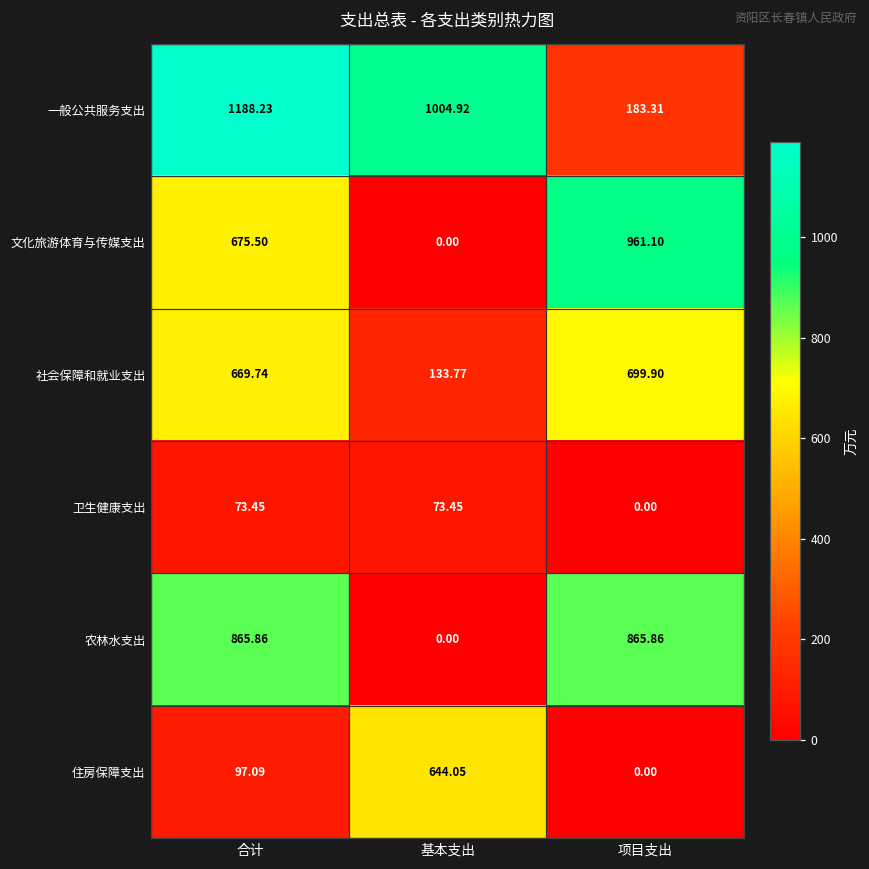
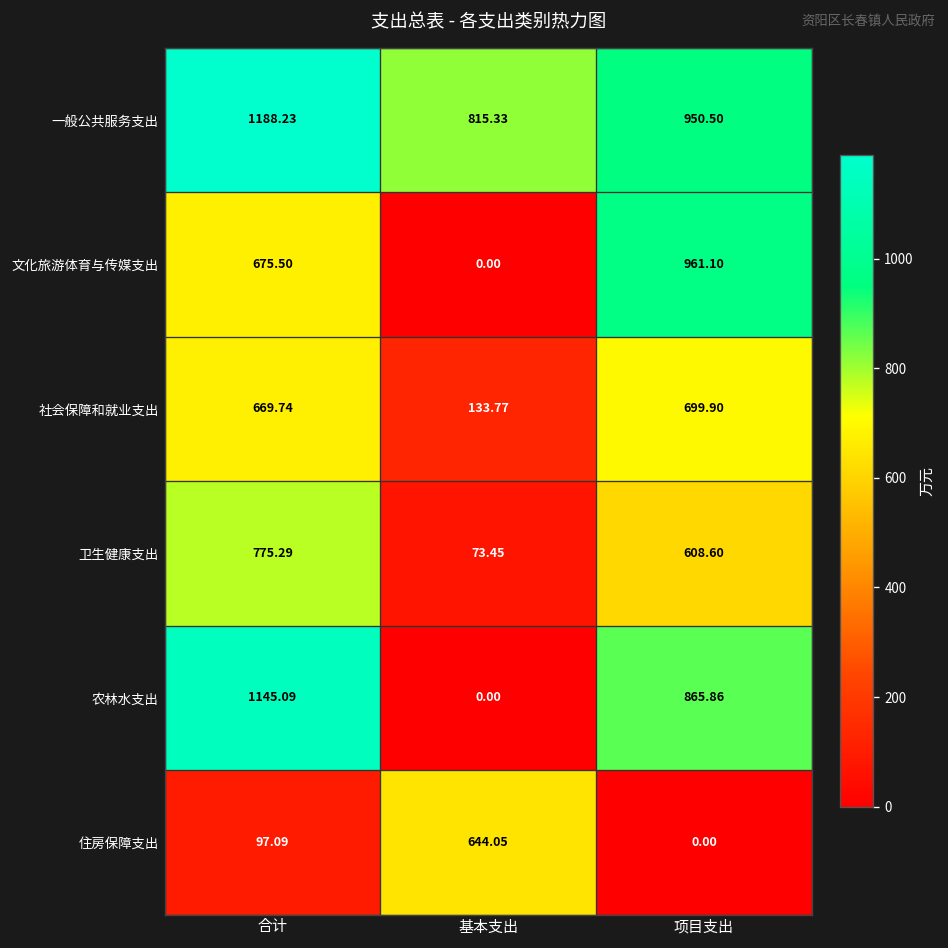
  {
    "一般公共服务支出": {
      "合计": 1188.23,
-     "基本支出": 1004.92,
-     "项目支出": 183.31
+     "基本支出": 815.33,
+     "项目支出": 950.50
    },
    "文化旅游体育与传媒支出": {
      "合计": 675.50,
      "基本支出": 0.00,
      "项目支出": 961.10
    },
    "社会保障和就业支出": {
      "合计": 669.74,
      "基本支出": 133.77,
      "项目支出": 699.90
    },
    "卫生健康支出": {
-     "合计": 73.45,
+     "合计": 775.29,
      "基本支出": 73.45,
-     "项目支出": 0.00
+     "项目支出": 608.60
    },
    "农林水支出": {
-     "合计": 865.86,
+     "合计": 1145.09,
      "基本支出": 0.00,
      "项目支出": 865.86
    },
    "住房保障支出": {
      "合计": 97.09,
      "基本支出": 644.05,
      "项目支出": 0.00
    }
  }
